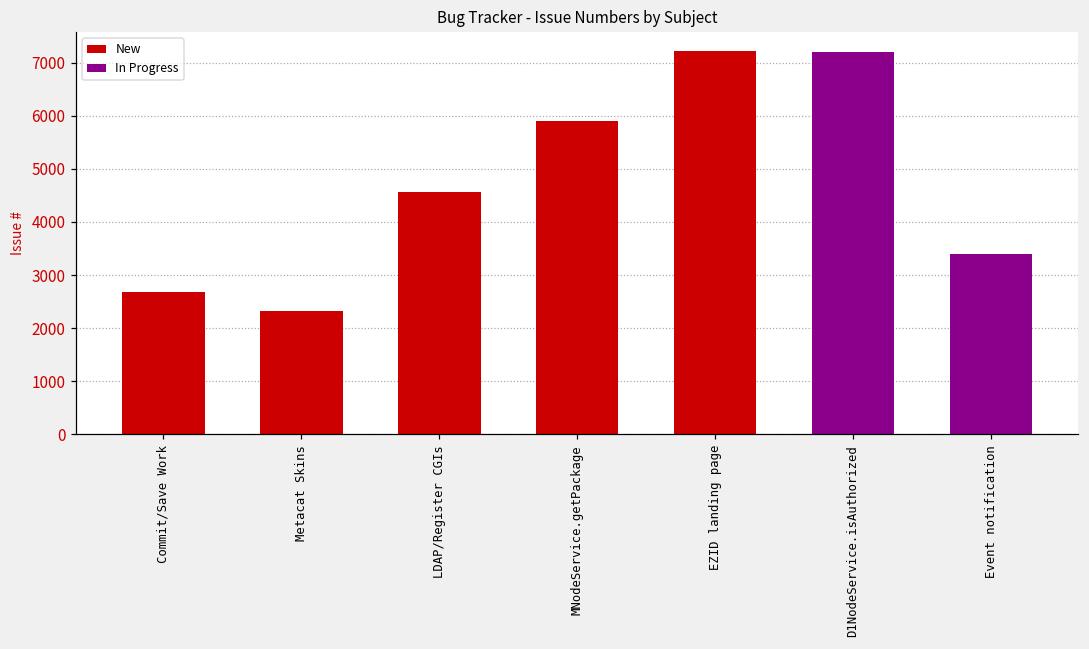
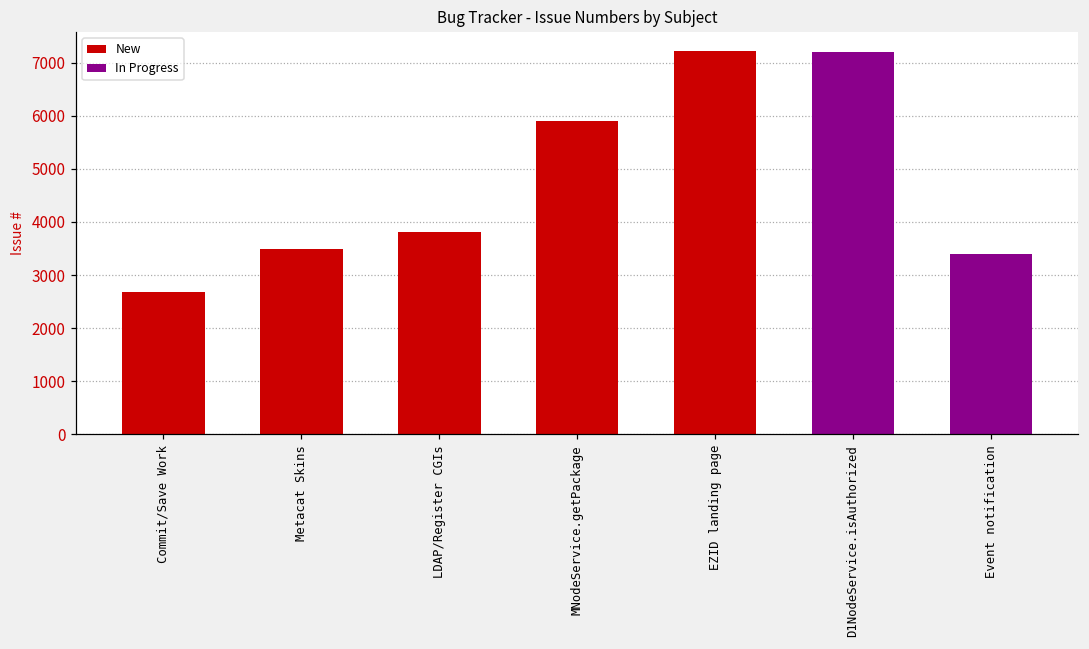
  {
    "Commit/Save Work": 2700,
-   "Metacat Skins": 2300,
-   "LDAP/Register CGIs": 4600,
+   "Metacat Skins": 3500,
+   "LDAP/Register CGIs": 3800,
    "MNodeService.getPackage": 5900,
    "EZID landing page": 7200,
    "D1NodeService.isAuthorized": 7200,
    "Event notification": 3400
  }
